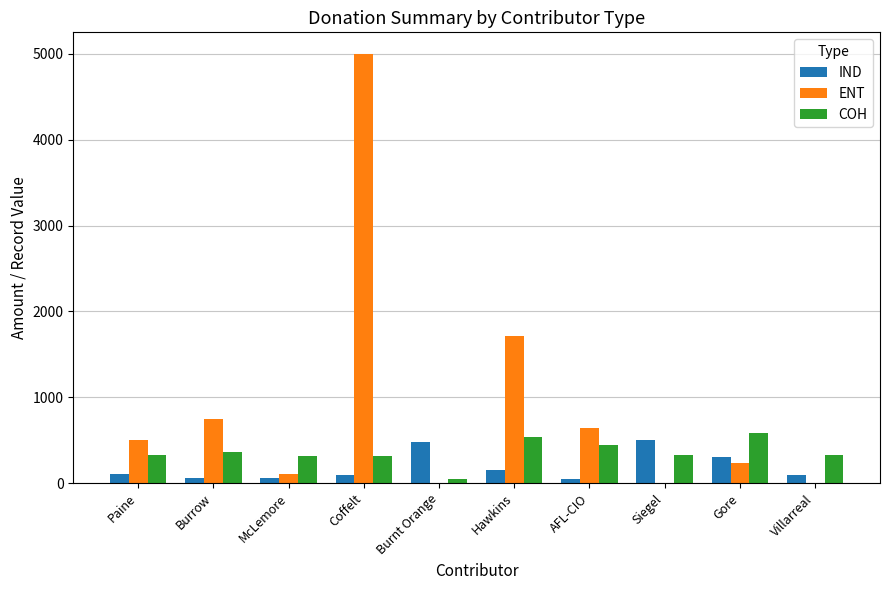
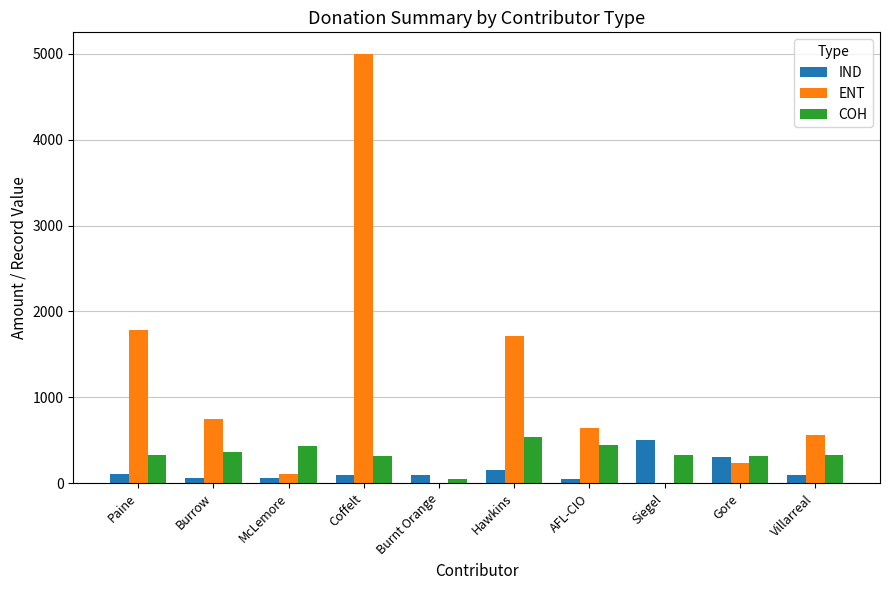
  {
    "IND": {
      "Paine": 100,
      "Burrow": 100,
      "McLemore": 100,
      "Coffelt": 100,
-     "Burnt Orange": 500,
+     "Burnt Orange": 100,
      "Hawkins": 200,
      "AFL-CIO": 100,
      "Siegel": 500,
      "Gore": 300,
      "Villarreal": 100
    },
    "ENT": {
-     "Paine": 500,
+     "Paine": 1800,
      "Burrow": 800,
      "McLemore": 100,
      "Coffelt": 5000,
      "Burnt Orange": 0,
      "Hawkins": 1700,
      "AFL-CIO": 600,
      "Siegel": 0,
      "Gore": 200,
-     "Villarreal": 0
+     "Villarreal": 600
    },
    "COH": {
      "Paine": 300,
      "Burrow": 400,
-     "McLemore": 300,
+     "McLemore": 400,
      "Coffelt": 300,
      "Burnt Orange": 100,
      "Hawkins": 500,
      "AFL-CIO": 400,
      "Siegel": 300,
-     "Gore": 600,
+     "Gore": 300,
      "Villarreal": 300
    }
  }
